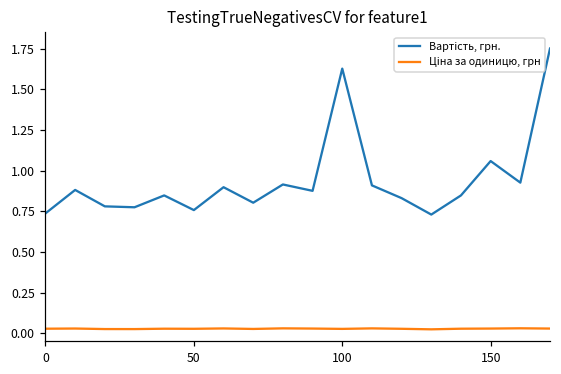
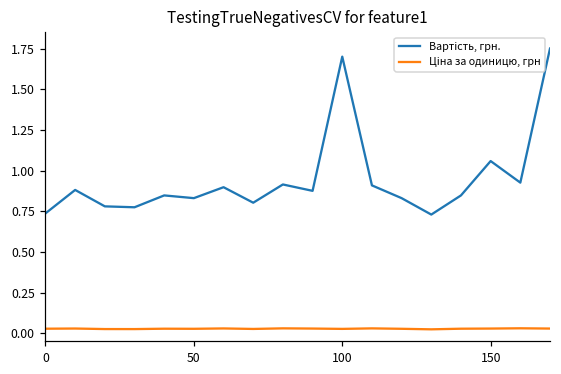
  {
    "Вартість, грн.": {
      "0": 0.74,
-     "50": 0.76,
-     "100": 1.63,
+     "50": 0.83,
+     "100": 1.70,
      "150": 1.06
    },
    "Ціна за одиницю, грн": {
      "0": 0.03,
      "50": 0.03,
      "100": 0.03,
      "150": 0.03
    }
  }
